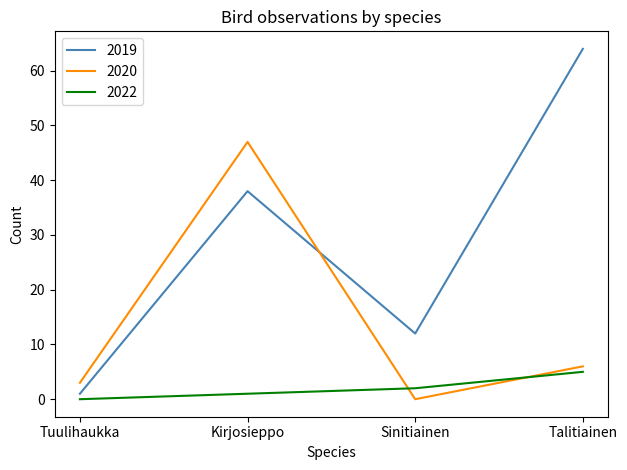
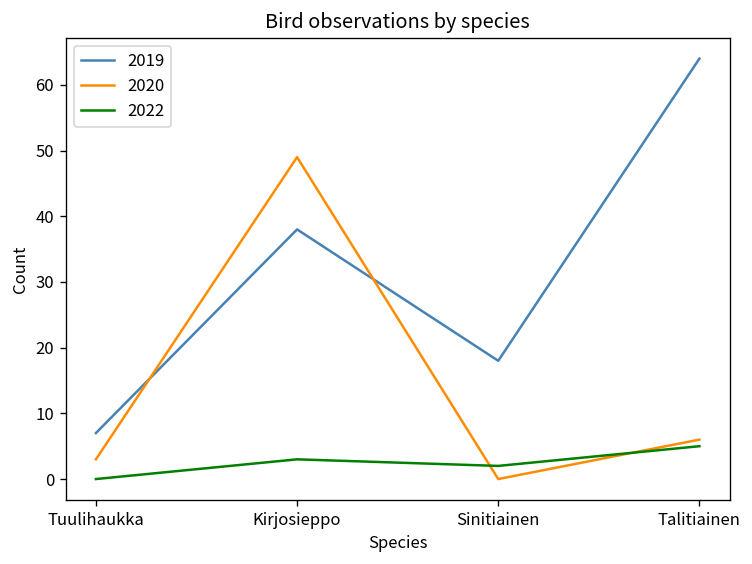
  {
    "2019": {
-     "Tuulihaukka": 1,
+     "Tuulihaukka": 7,
      "Kirjosieppo": 38,
-     "Sinitiainen": 12,
+     "Sinitiainen": 18,
      "Talitiainen": 64
    },
    "2020": {
      "Tuulihaukka": 3,
-     "Kirjosieppo": 47,
+     "Kirjosieppo": 49,
      "Sinitiainen": 0,
      "Talitiainen": 6
    },
    "2022": {
      "Tuulihaukka": 0,
-     "Kirjosieppo": 1,
+     "Kirjosieppo": 3,
      "Sinitiainen": 2,
      "Talitiainen": 5
    }
  }
